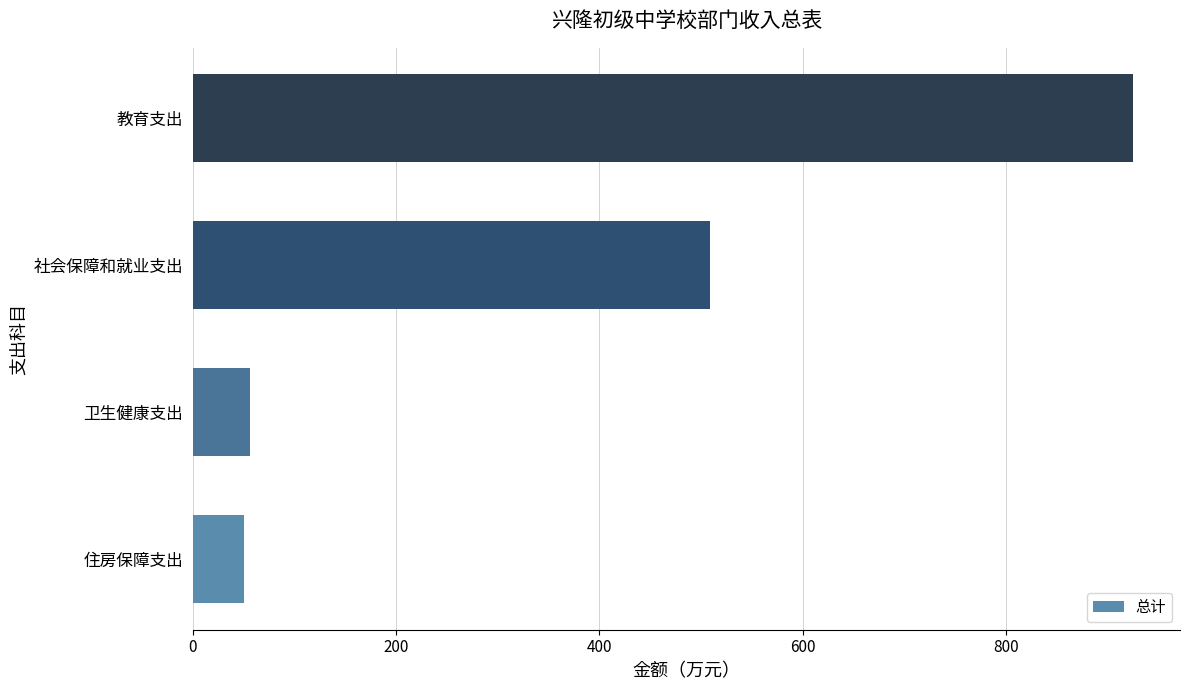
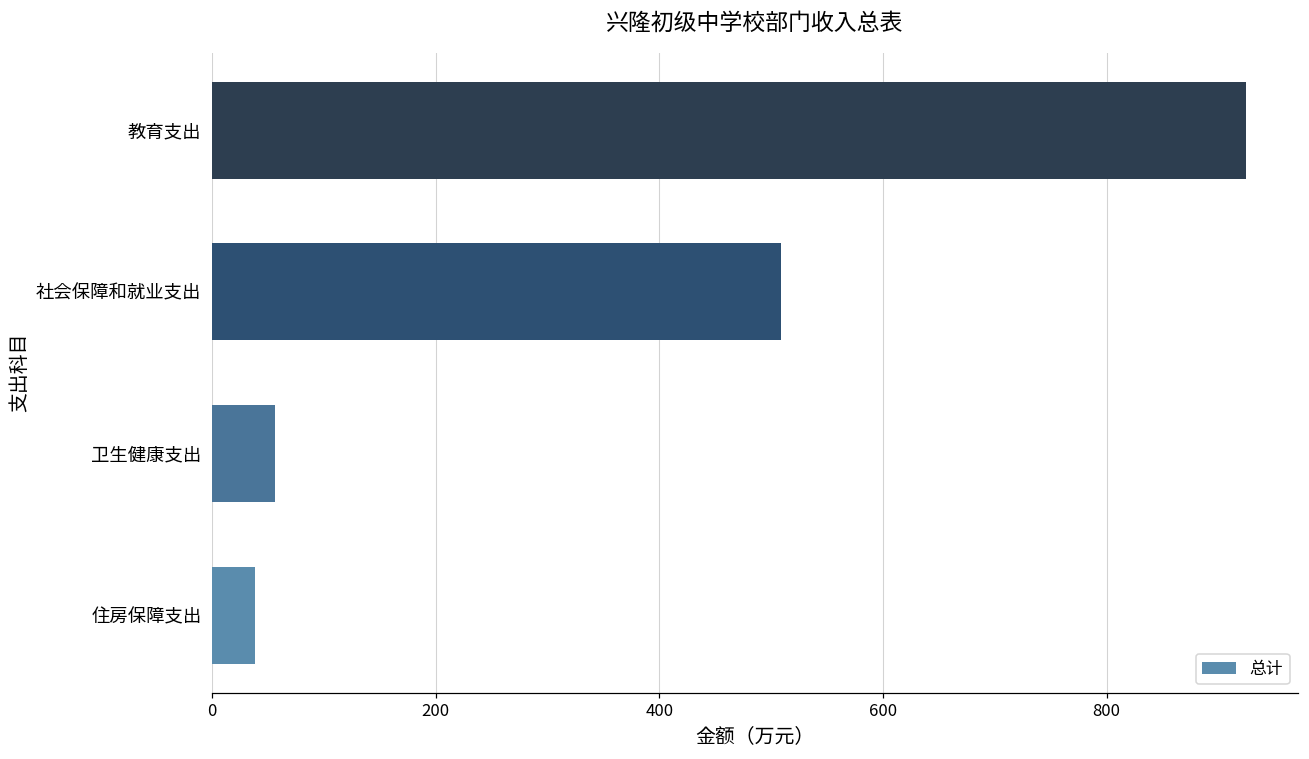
  {
    "教育支出": 925,
    "社会保障和就业支出": 509,
    "卫生健康支出": 56,
-   "住房保障支出": 50
+   "住房保障支出": 38
  }
